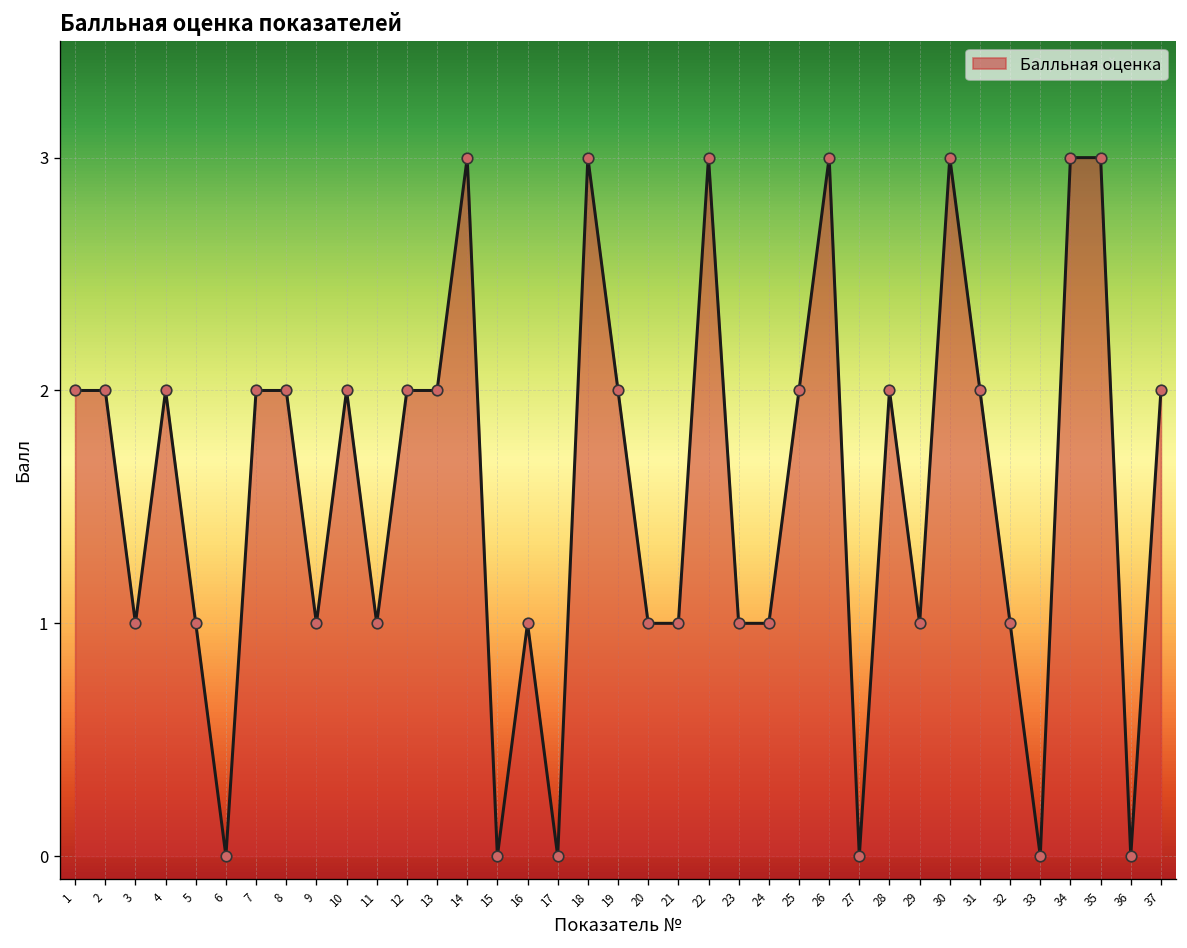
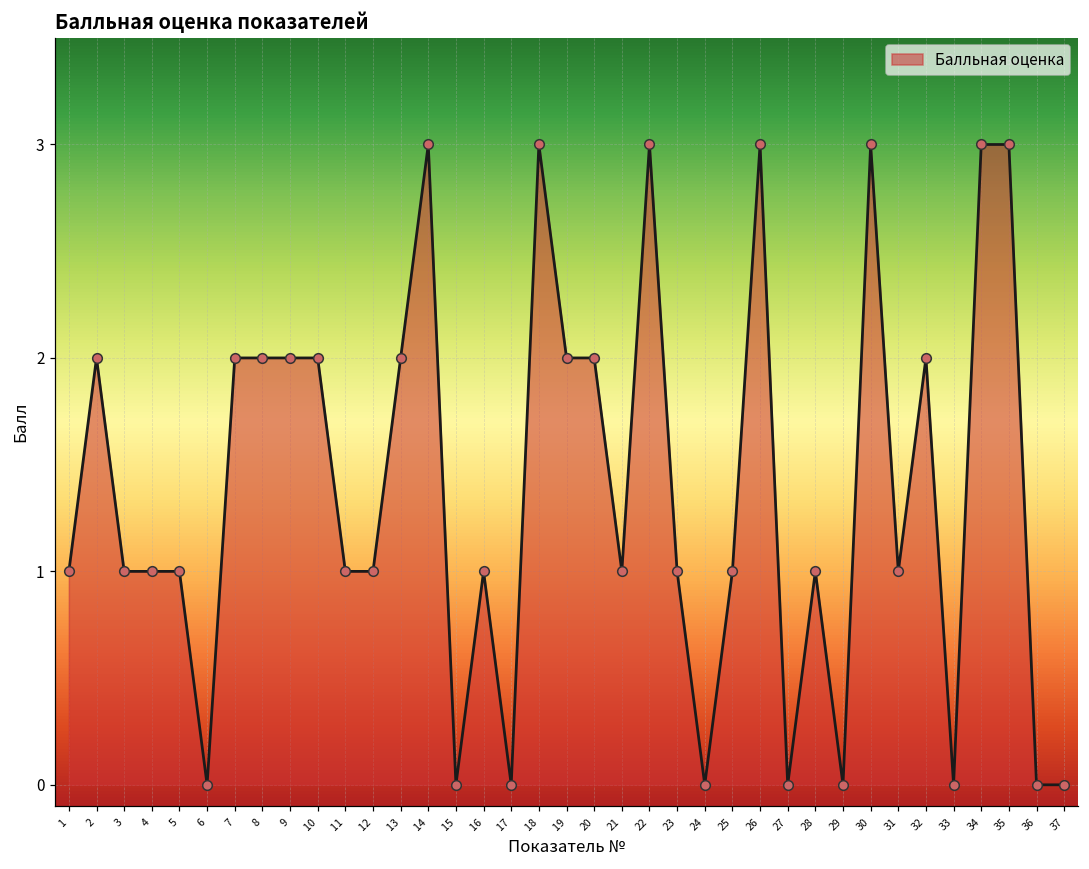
  {
-   "1": 2,
+   "1": 1,
    "2": 2,
    "3": 1,
-   "4": 2,
+   "4": 1,
    "5": 1,
    "6": 0,
    "7": 2,
    "8": 2,
-   "9": 1,
+   "9": 2,
    "10": 2,
    "11": 1,
-   "12": 2,
+   "12": 1,
    "13": 2,
    "14": 3,
    "15": 0,
    "16": 1,
    "17": 0,
    "18": 3,
    "19": 2,
-   "20": 1,
+   "20": 2,
    "21": 1,
    "22": 3,
    "23": 1,
-   "24": 1,
-   "25": 2,
+   "24": 0,
+   "25": 1,
    "26": 3,
    "27": 0,
-   "28": 2,
-   "29": 1,
+   "28": 1,
+   "29": 0,
    "30": 3,
-   "31": 2,
-   "32": 1,
+   "31": 1,
+   "32": 2,
    "33": 0,
    "34": 3,
    "35": 3,
    "36": 0,
-   "37": 2
+   "37": 0
  }
